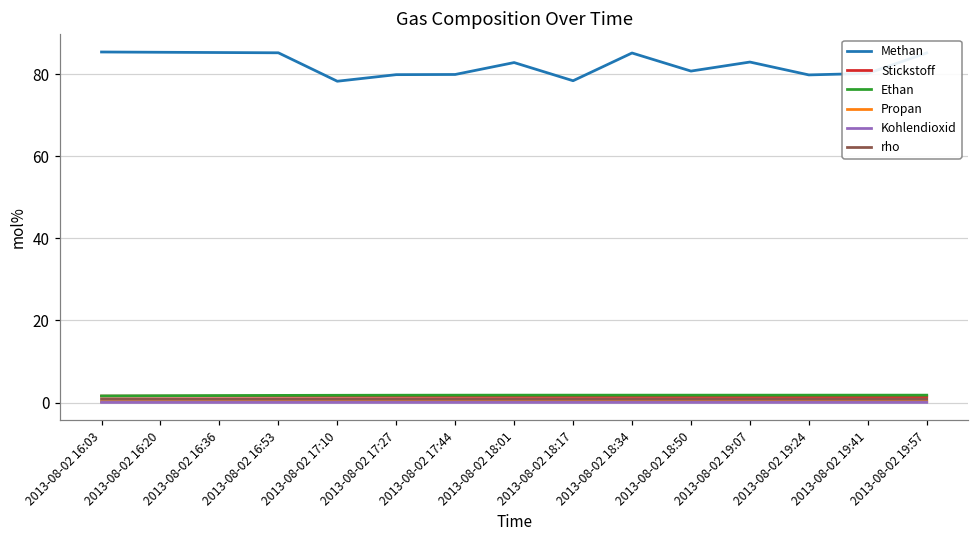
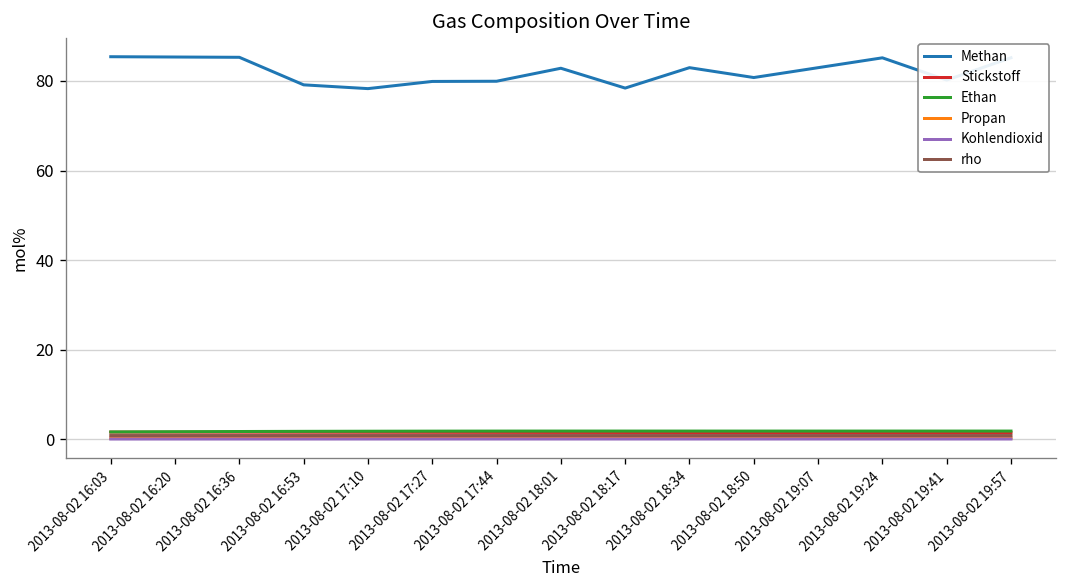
  {
    "Methan": {
      "2013-08-02 16:03": 85,
      "2013-08-02 16:20": 85,
      "2013-08-02 16:36": 85,
-     "2013-08-02 16:53": 85,
+     "2013-08-02 16:53": 79,
      "2013-08-02 17:10": 78,
      "2013-08-02 17:27": 80,
      "2013-08-02 17:44": 80,
      "2013-08-02 18:01": 83,
      "2013-08-02 18:17": 78,
-     "2013-08-02 18:34": 85,
+     "2013-08-02 18:34": 83,
      "2013-08-02 18:50": 81,
      "2013-08-02 19:07": 83,
-     "2013-08-02 19:24": 80
+     "2013-08-02 19:24": 85
    }
  }
